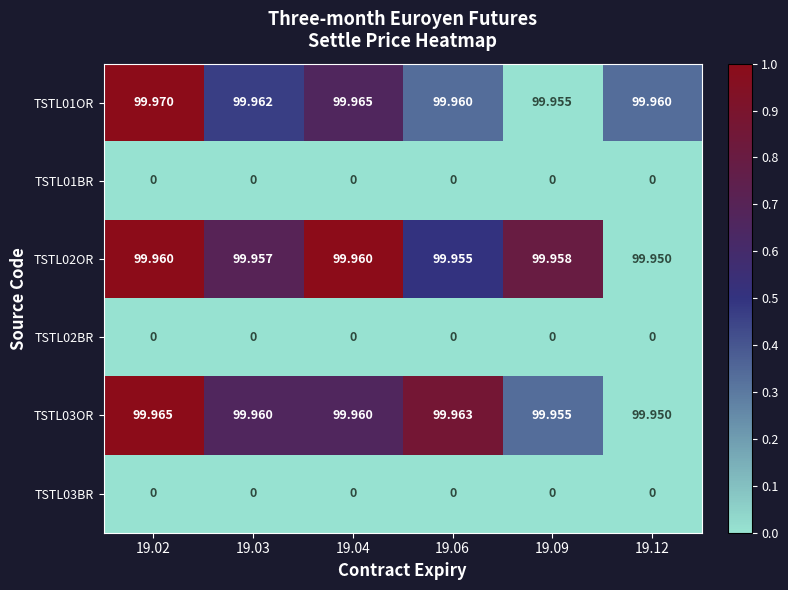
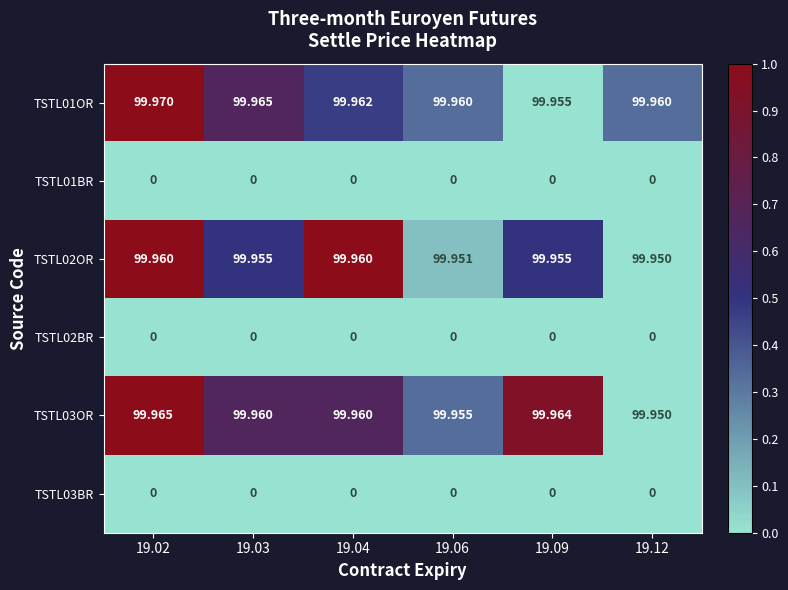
  {
    "TSTL01OR": {
      "19.02": 99.970,
-     "19.03": 99.962,
-     "19.04": 99.965,
+     "19.03": 99.965,
+     "19.04": 99.962,
      "19.06": 99.960,
      "19.09": 99.955,
      "19.12": 99.960
    },
    "TSTL01BR": {
      "19.02": 0,
      "19.03": 0,
      "19.04": 0,
      "19.06": 0,
      "19.09": 0,
      "19.12": 0
    },
    "TSTL02OR": {
      "19.02": 99.960,
-     "19.03": 99.957,
+     "19.03": 99.955,
      "19.04": 99.960,
-     "19.06": 99.955,
-     "19.09": 99.958,
+     "19.06": 99.951,
+     "19.09": 99.955,
      "19.12": 99.950
    },
    "TSTL02BR": {
      "19.02": 0,
      "19.03": 0,
      "19.04": 0,
      "19.06": 0,
      "19.09": 0,
      "19.12": 0
    },
    "TSTL03OR": {
      "19.02": 99.965,
      "19.03": 99.960,
      "19.04": 99.960,
-     "19.06": 99.963,
-     "19.09": 99.955,
+     "19.06": 99.955,
+     "19.09": 99.964,
      "19.12": 99.950
    },
    "TSTL03BR": {
      "19.02": 0,
      "19.03": 0,
      "19.04": 0,
      "19.06": 0,
      "19.09": 0,
      "19.12": 0
    }
  }
